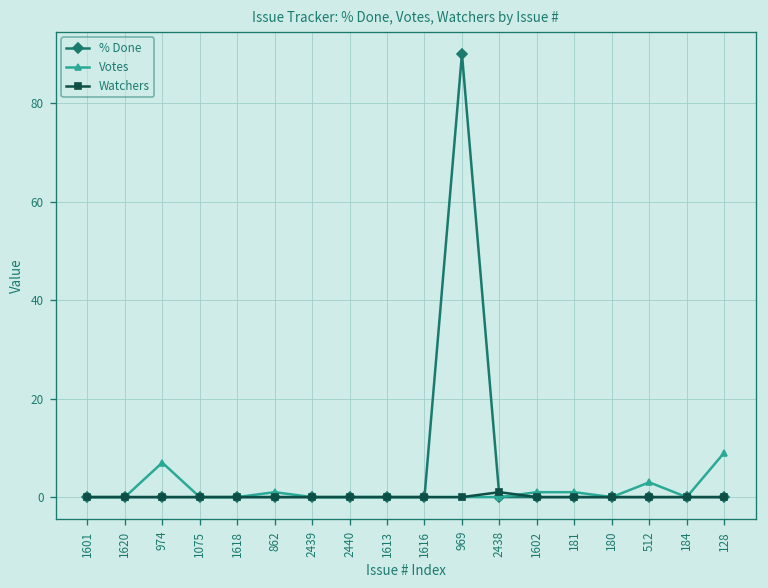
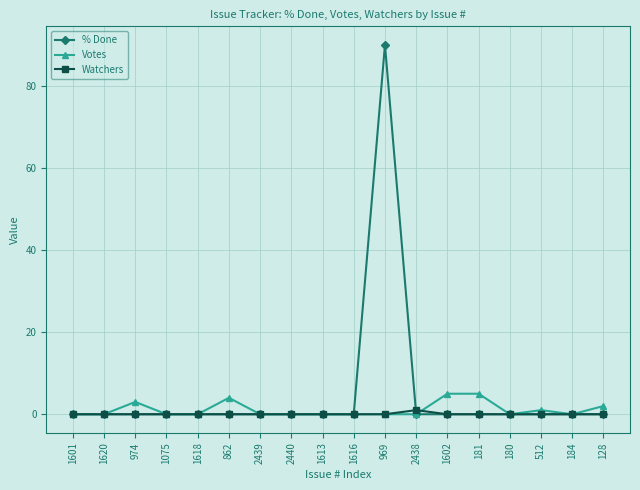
  {
    "Votes": {
-     "974": 7,
-     "862": 1,
-     "1602": 1,
-     "181": 1,
-     "512": 3,
-     "128": 9
+     "974": 3,
+     "862": 4,
+     "1602": 5,
+     "181": 5,
+     "512": 1,
+     "128": 2
    }
  }
